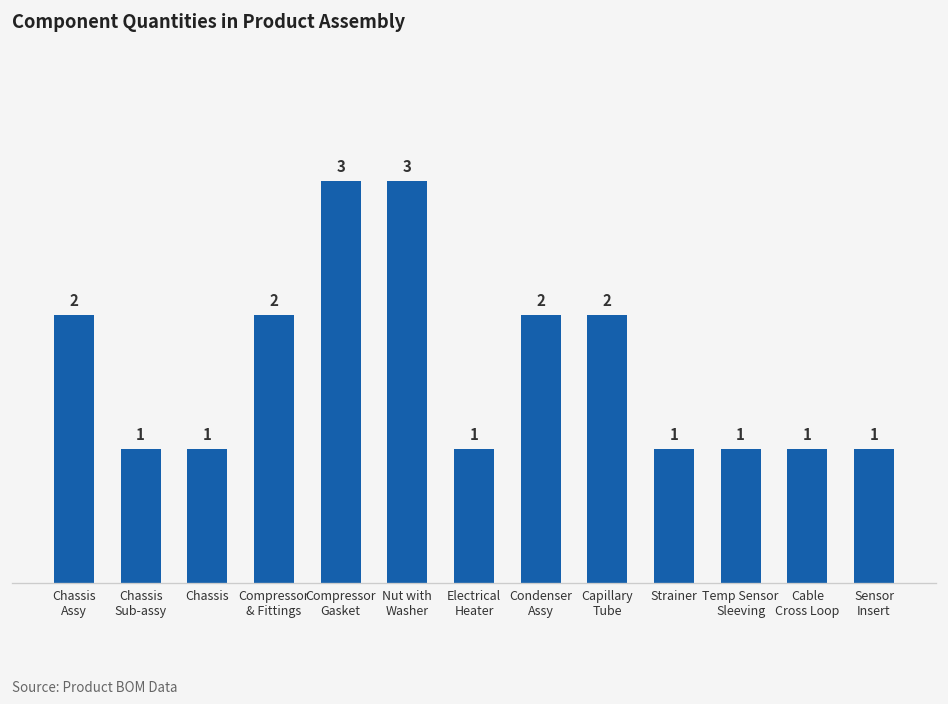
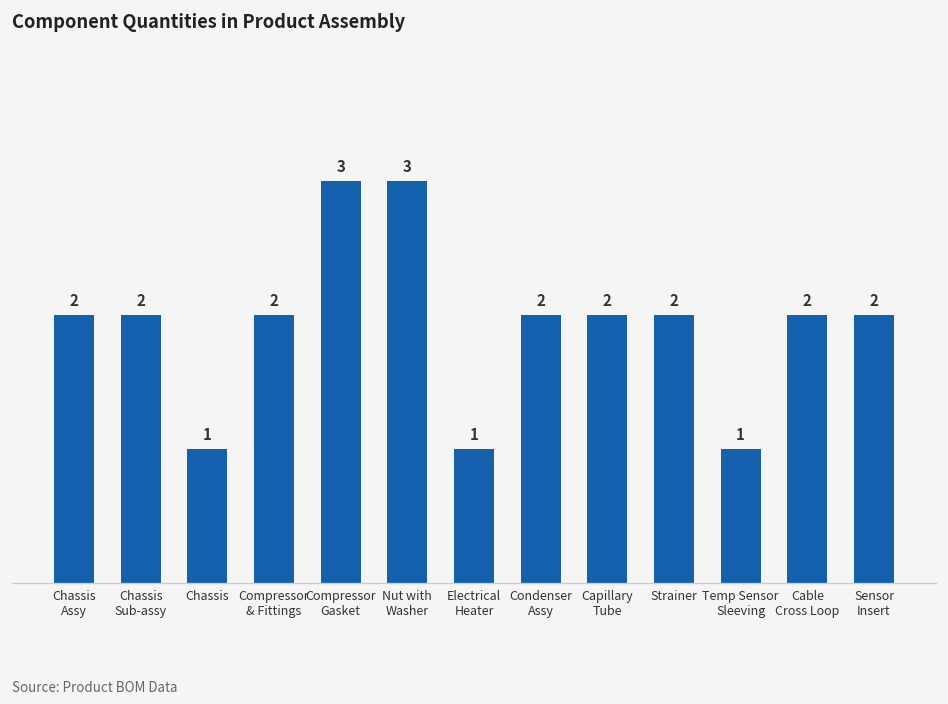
  {
    "Chassis Assy": 2,
-   "Chassis Sub-assy": 1,
+   "Chassis Sub-assy": 2,
    "Chassis": 1,
    "Compressor & Fittings": 2,
    "Compressor Gasket": 3,
    "Nut with Washer": 3,
    "Electrical Heater": 1,
    "Condenser Assy": 2,
    "Capillary Tube": 2,
-   "Strainer": 1,
+   "Strainer": 2,
    "Temp Sensor Sleeving": 1,
-   "Cable Cross Loop": 1,
-   "Sensor Insert": 1
+   "Cable Cross Loop": 2,
+   "Sensor Insert": 2
  }
